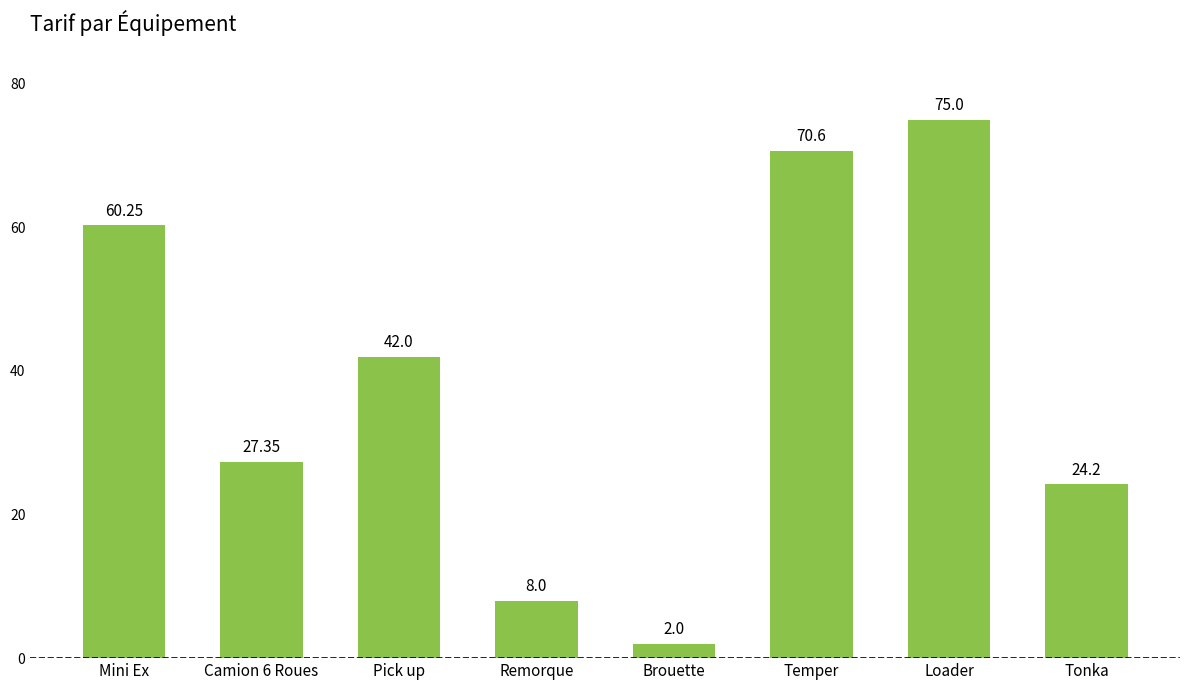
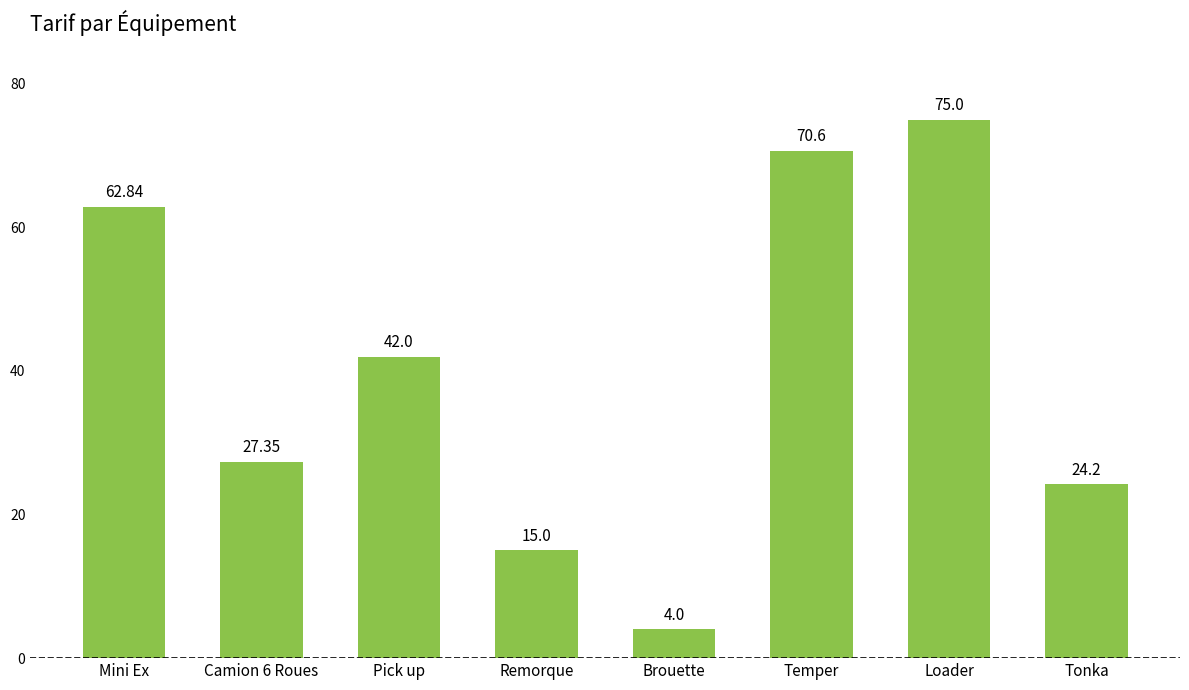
  {
-   "Mini Ex": 60.25,
+   "Mini Ex": 62.84,
    "Camion 6 Roues": 27.35,
    "Pick up": 42.0,
-   "Remorque": 8.0,
-   "Brouette": 2.0,
+   "Remorque": 15.0,
+   "Brouette": 4.0,
    "Temper": 70.6,
    "Loader": 75.0,
    "Tonka": 24.2
  }
